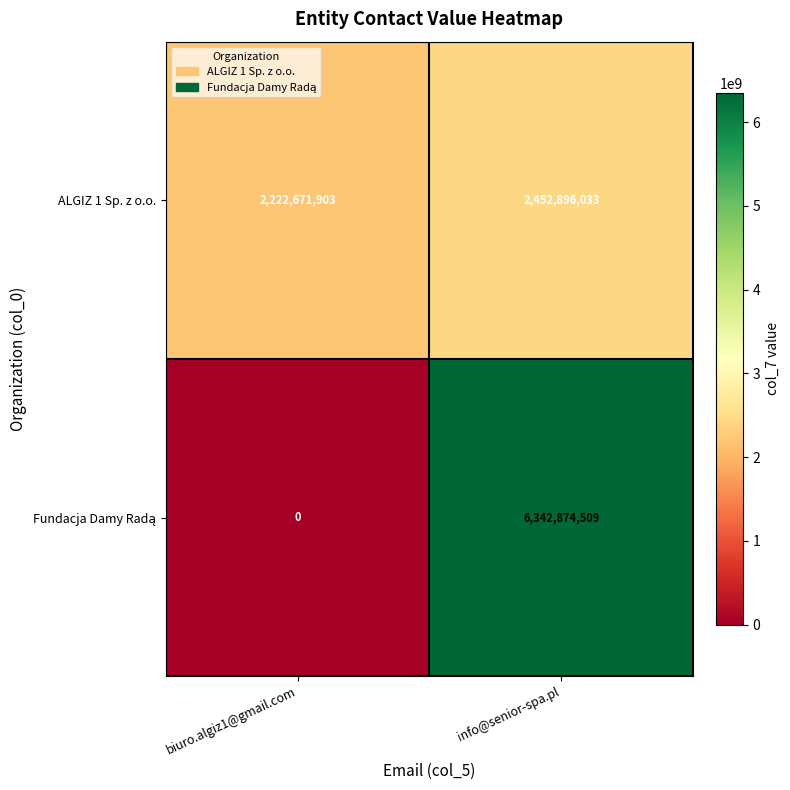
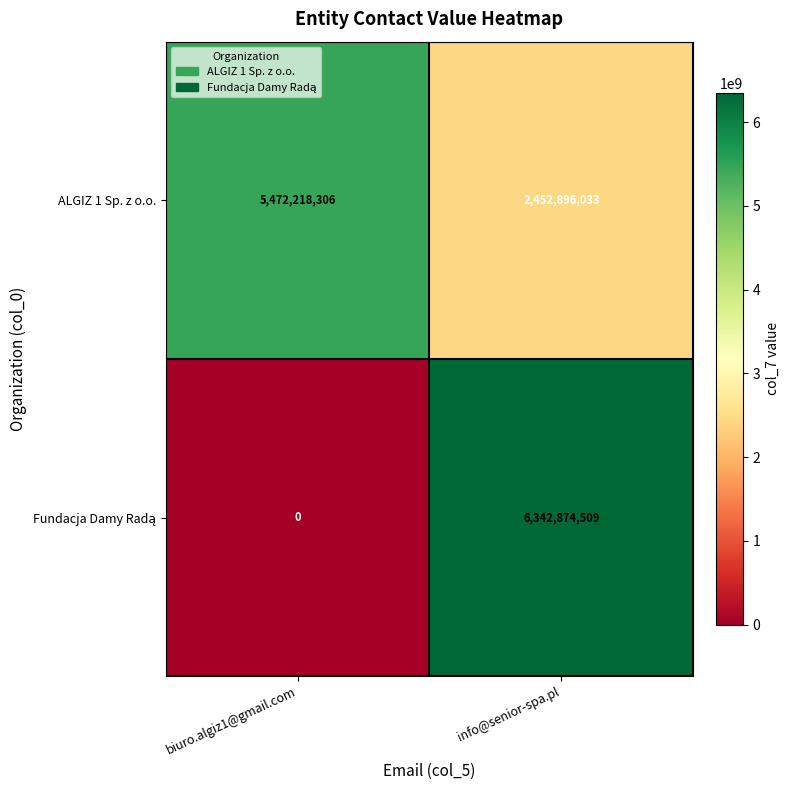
  {
    "ALGIZ 1 Sp. z o.o.": {
-     "biuro.algiz1@gmail.com": "2,222,671,903",
+     "biuro.algiz1@gmail.com": "5,472,218,306",
      "info@senior-spa.pl": "2,452,896,033"
    },
    "Fundacja Damy Radą": {
      "biuro.algiz1@gmail.com": "0",
      "info@senior-spa.pl": "6,342,874,509"
    }
  }
